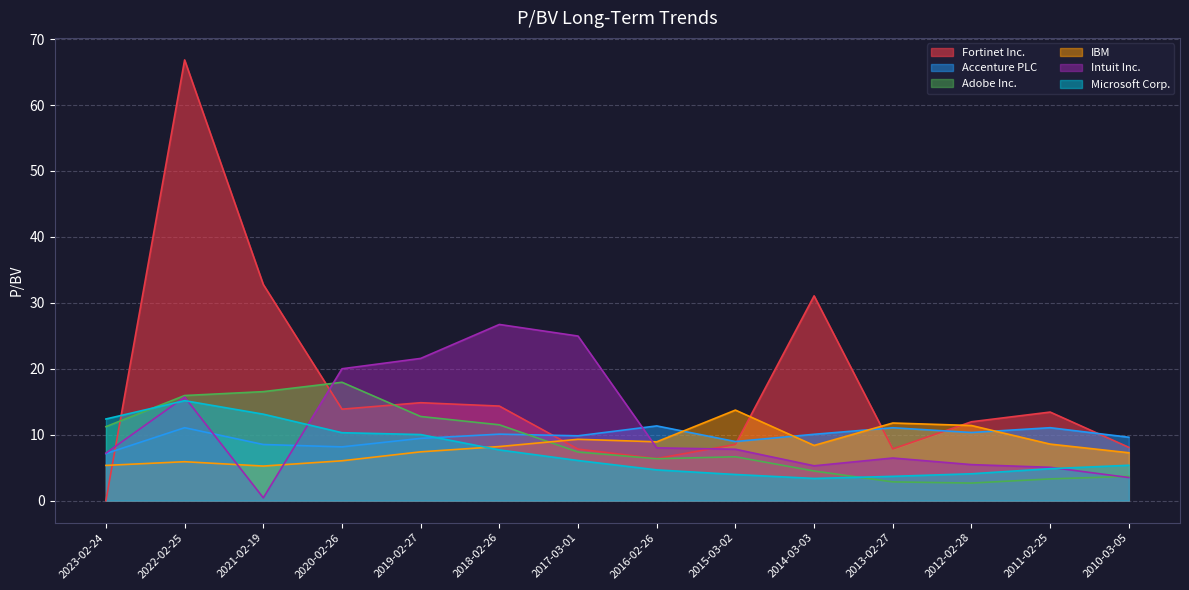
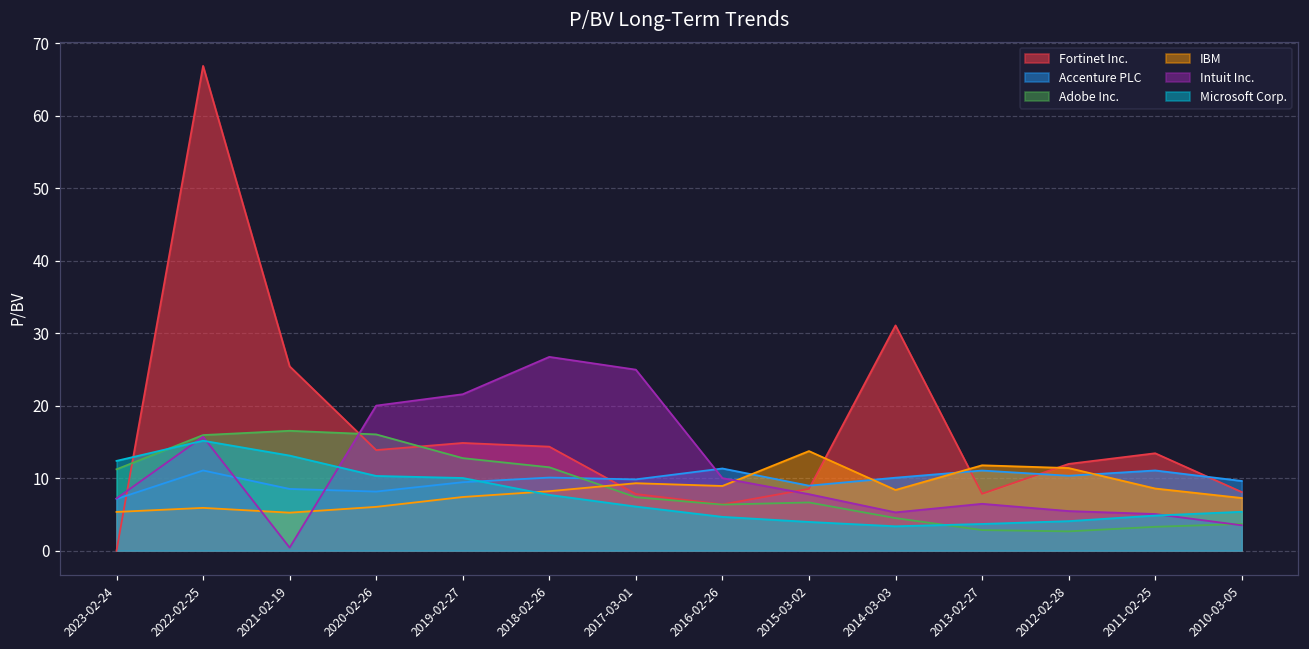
  {
    "Fortinet Inc.": {
      "2023-02-24": 0,
      "2022-02-25": 67,
-     "2021-02-19": 33,
+     "2021-02-19": 25,
      "2020-02-26": 14,
      "2019-02-27": 15,
      "2018-02-26": 14,
      "2017-03-01": 8,
      "2015-03-02": 9,
      "2014-03-03": 31,
      "2013-02-27": 8,
      "2012-02-28": 12,
      "2011-02-25": 13,
      "2010-03-05": 8
    },
    "Adobe Inc.": {
      "2023-02-24": 11,
      "2021-02-19": 17,
-     "2020-02-26": 18,
+     "2020-02-26": 16,
      "2019-02-27": 13,
      "2018-02-26": 12,
      "2017-03-01": 7,
      "2015-03-02": 7,
      "2014-03-03": 4,
      "2013-02-27": 3,
      "2012-02-28": 3,
      "2011-02-25": 3
    },
    "IBM": {
      "2023-02-24": 5,
      "2022-02-25": 6,
      "2021-02-19": 5,
      "2020-02-26": 6,
      "2019-02-27": 7,
      "2018-02-26": 8,
      "2017-03-01": 9,
      "2016-02-26": 9,
      "2015-03-02": 14,
      "2014-03-03": 8,
      "2013-02-27": 12,
      "2012-02-28": 11,
      "2011-02-25": 9,
      "2010-03-05": 7
    },
    "Intuit Inc.": {
      "2021-02-19": 0,
      "2020-02-26": 20,
      "2019-02-27": 22,
      "2018-02-26": 27,
      "2017-03-01": 25,
-     "2016-02-26": 8,
+     "2016-02-26": 10,
      "2015-03-02": 8,
      "2014-03-03": 5,
      "2013-02-27": 6,
      "2012-02-28": 5
    }
  }
